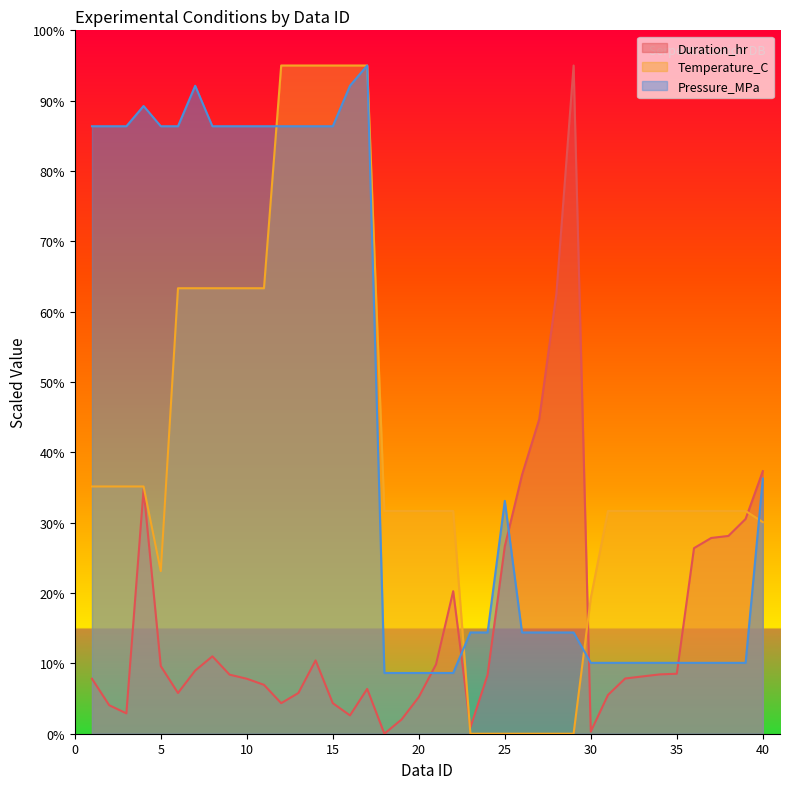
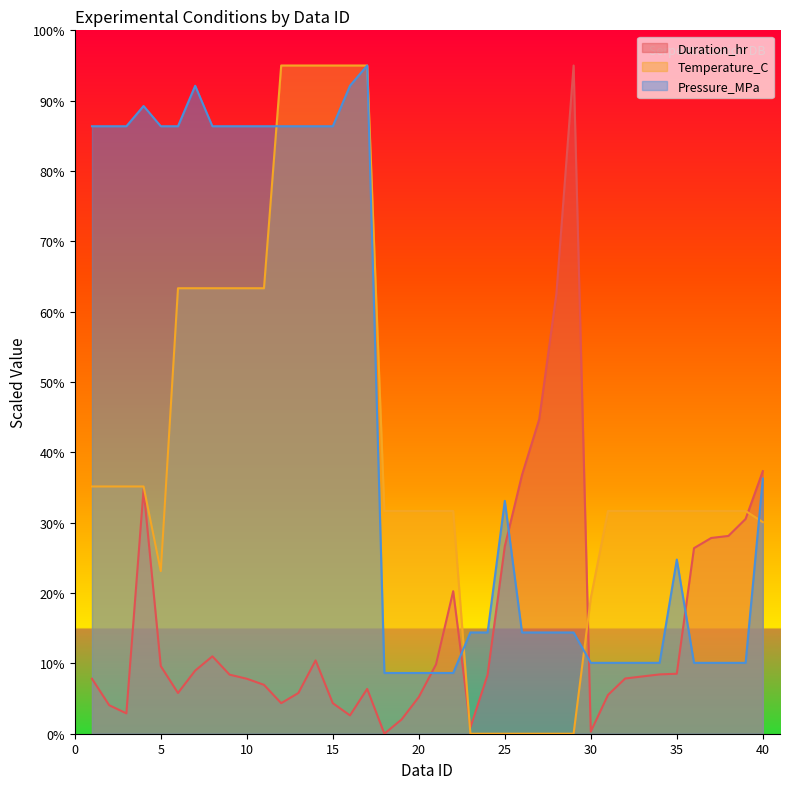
  {
    "Duration_hr": {
      "5": "10%",
      "10": "8%",
      "15": "4%",
      "20": "5%",
      "25": "27%",
      "30": "0%",
      "35": "9%",
      "40": "37%"
    },
    "Temperature_C": {
      "5": "23%",
      "10": "63%",
      "15": "95%",
      "20": "32%",
      "25": "0%",
      "30": "19%",
      "35": "32%",
      "40": "30%"
    },
    "Pressure_MPa": {
      "5": "86%",
      "10": "86%",
      "15": "86%",
      "20": "9%",
      "25": "33%",
      "30": "10%",
-     "35": "10%",
+     "35": "25%",
      "40": "36%"
    }
  }
